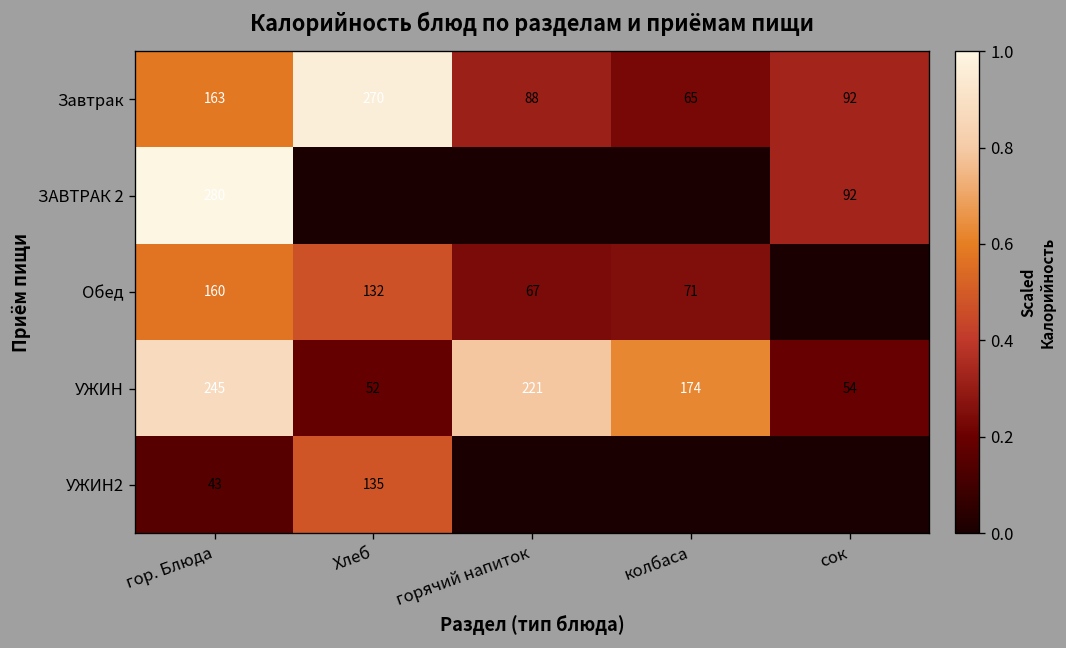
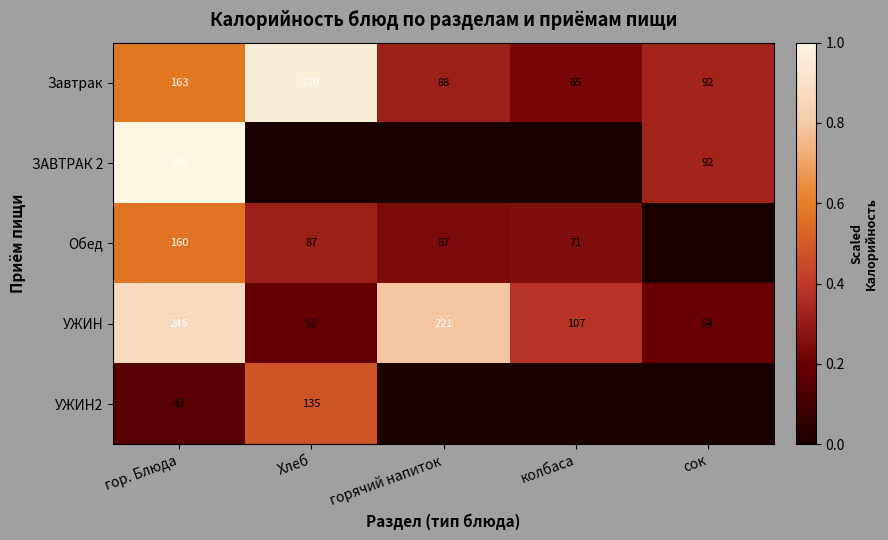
  {
    "Завтрак": {
      "гор. Блюда": 163,
      "горячий напиток": 88,
      "колбаса": 65,
      "сок": 92
    },
    "ЗАВТРАК 2": {
      "сок": 92
    },
    "Обед": {
      "гор. Блюда": 160,
-     "Хлеб": 132,
+     "Хлеб": 87,
      "горячий напиток": 67,
      "колбаса": 71
    },
    "УЖИН": {
      "гор. Блюда": 245,
      "Хлеб": 52,
      "горячий напиток": 221,
-     "колбаса": 174,
+     "колбаса": 107,
      "сок": 54
    },
    "УЖИН2": {
      "гор. Блюда": 43,
      "Хлеб": 135
    }
  }
